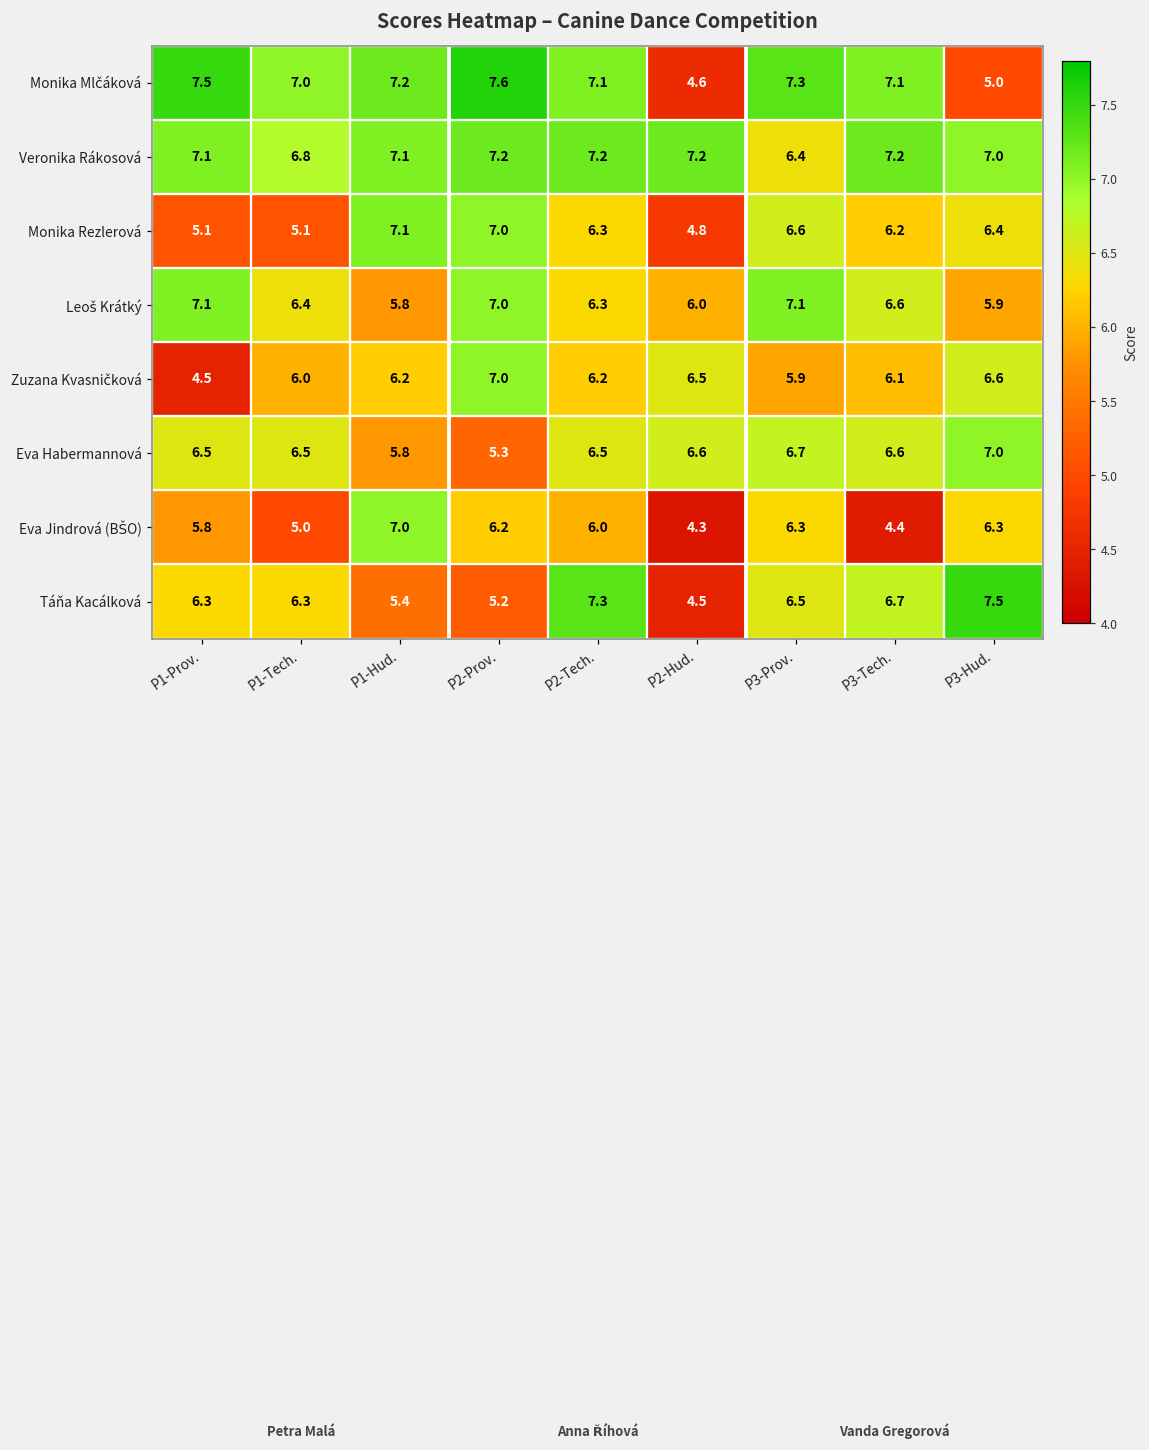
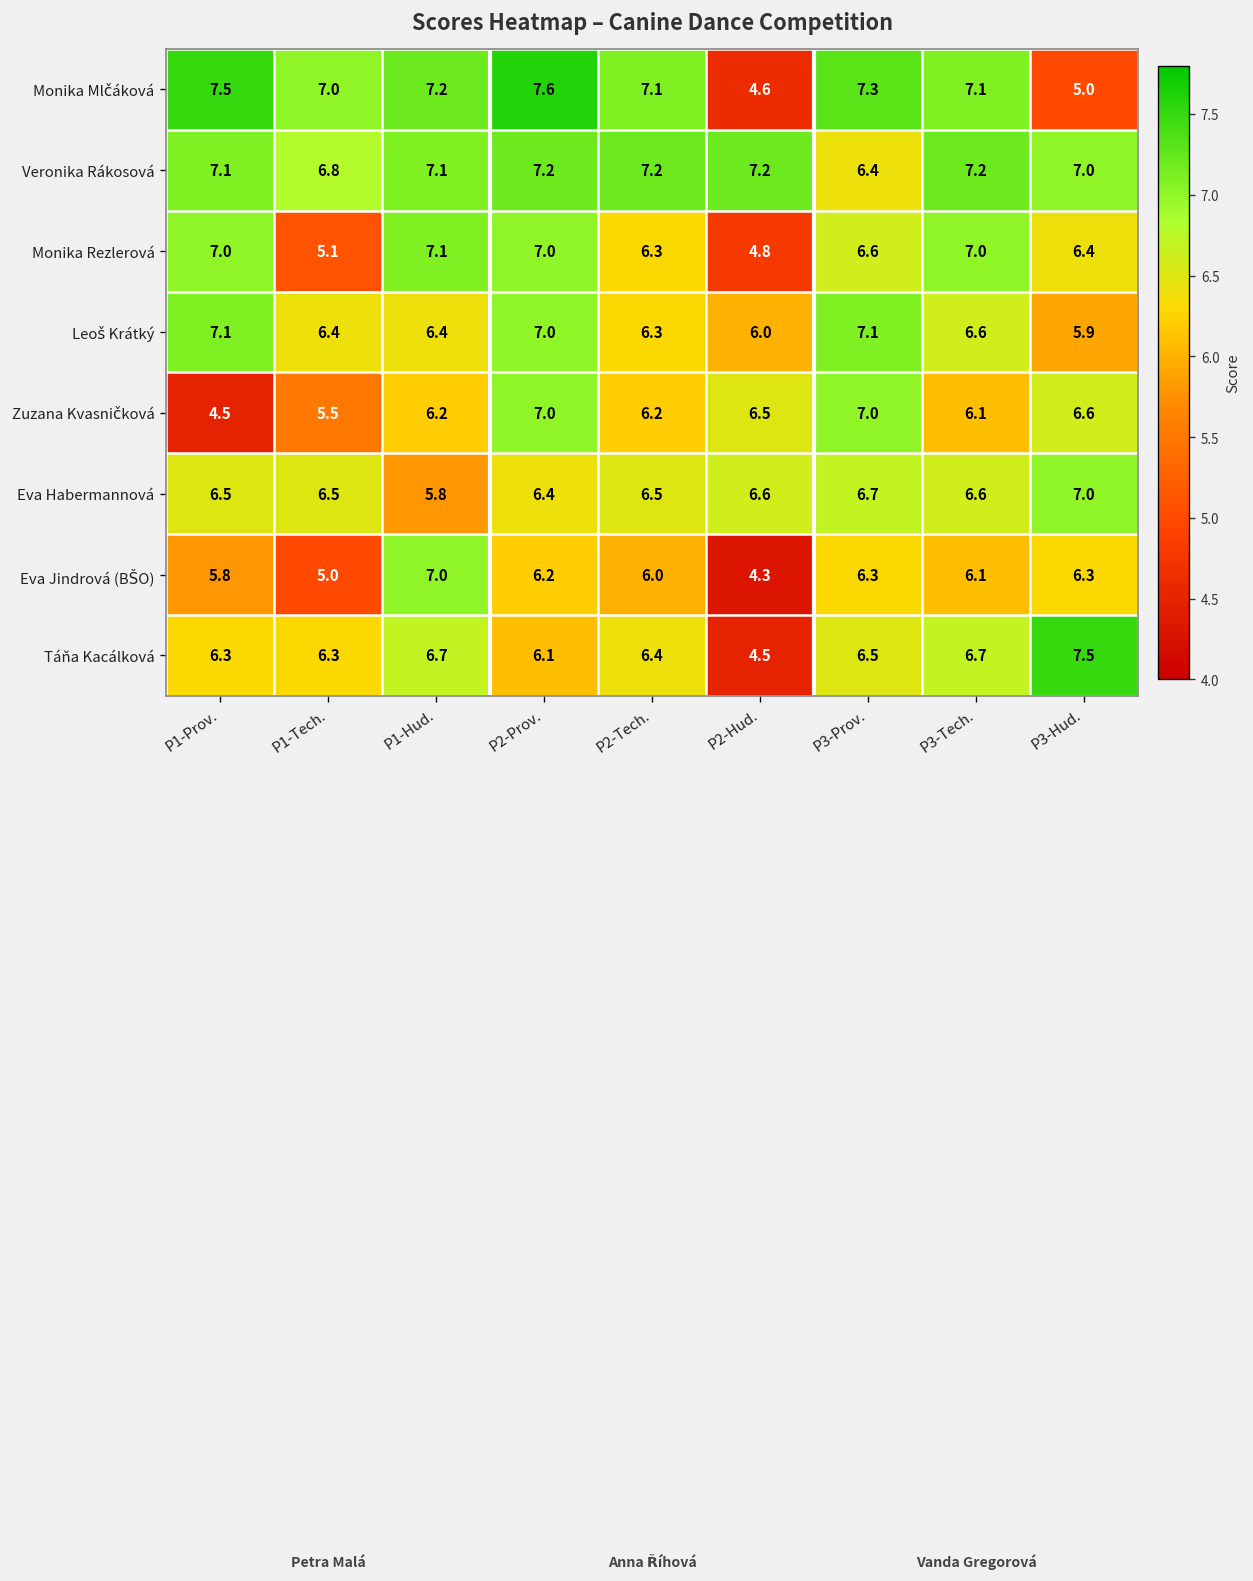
  {
    "Monika Mlčáková": {
      "P1-Prov.": 7.5,
      "P1-Tech.": 7.0,
      "P1-Hud.": 7.2,
      "P2-Prov.": 7.6,
      "P2-Tech.": 7.1,
      "P2-Hud.": 4.6,
      "P3-Prov.": 7.3,
      "P3-Tech.": 7.1,
      "P3-Hud.": 5.0
    },
    "Veronika Rákosová": {
      "P1-Prov.": 7.1,
      "P1-Tech.": 6.8,
      "P1-Hud.": 7.1,
      "P2-Prov.": 7.2,
      "P2-Tech.": 7.2,
      "P2-Hud.": 7.2,
      "P3-Prov.": 6.4,
      "P3-Tech.": 7.2,
      "P3-Hud.": 7.0
    },
    "Monika Rezlerová": {
-     "P1-Prov.": 5.1,
+     "P1-Prov.": 7.0,
      "P1-Tech.": 5.1,
      "P1-Hud.": 7.1,
      "P2-Prov.": 7.0,
      "P2-Tech.": 6.3,
      "P2-Hud.": 4.8,
      "P3-Prov.": 6.6,
-     "P3-Tech.": 6.2,
+     "P3-Tech.": 7.0,
      "P3-Hud.": 6.4
    },
    "Leoš Krátký": {
      "P1-Prov.": 7.1,
      "P1-Tech.": 6.4,
-     "P1-Hud.": 5.8,
+     "P1-Hud.": 6.4,
      "P2-Prov.": 7.0,
      "P2-Tech.": 6.3,
      "P2-Hud.": 6.0,
      "P3-Prov.": 7.1,
      "P3-Tech.": 6.6,
      "P3-Hud.": 5.9
    },
    "Zuzana Kvasničková": {
      "P1-Prov.": 4.5,
-     "P1-Tech.": 6.0,
+     "P1-Tech.": 5.5,
      "P1-Hud.": 6.2,
      "P2-Prov.": 7.0,
      "P2-Tech.": 6.2,
      "P2-Hud.": 6.5,
-     "P3-Prov.": 5.9,
+     "P3-Prov.": 7.0,
      "P3-Tech.": 6.1,
      "P3-Hud.": 6.6
    },
    "Eva Habermannová": {
      "P1-Prov.": 6.5,
      "P1-Tech.": 6.5,
      "P1-Hud.": 5.8,
-     "P2-Prov.": 5.3,
+     "P2-Prov.": 6.4,
      "P2-Tech.": 6.5,
      "P2-Hud.": 6.6,
      "P3-Prov.": 6.7,
      "P3-Tech.": 6.6,
      "P3-Hud.": 7.0
    },
    "Eva Jindrová (BŠO)": {
      "P1-Prov.": 5.8,
      "P1-Tech.": 5.0,
      "P1-Hud.": 7.0,
      "P2-Prov.": 6.2,
      "P2-Tech.": 6.0,
      "P2-Hud.": 4.3,
      "P3-Prov.": 6.3,
-     "P3-Tech.": 4.4,
+     "P3-Tech.": 6.1,
      "P3-Hud.": 6.3
    },
    "Táňa Kacálková": {
      "P1-Prov.": 6.3,
      "P1-Tech.": 6.3,
-     "P1-Hud.": 5.4,
-     "P2-Prov.": 5.2,
-     "P2-Tech.": 7.3,
+     "P1-Hud.": 6.7,
+     "P2-Prov.": 6.1,
+     "P2-Tech.": 6.4,
      "P2-Hud.": 4.5,
      "P3-Prov.": 6.5,
      "P3-Tech.": 6.7,
      "P3-Hud.": 7.5
    }
  }
